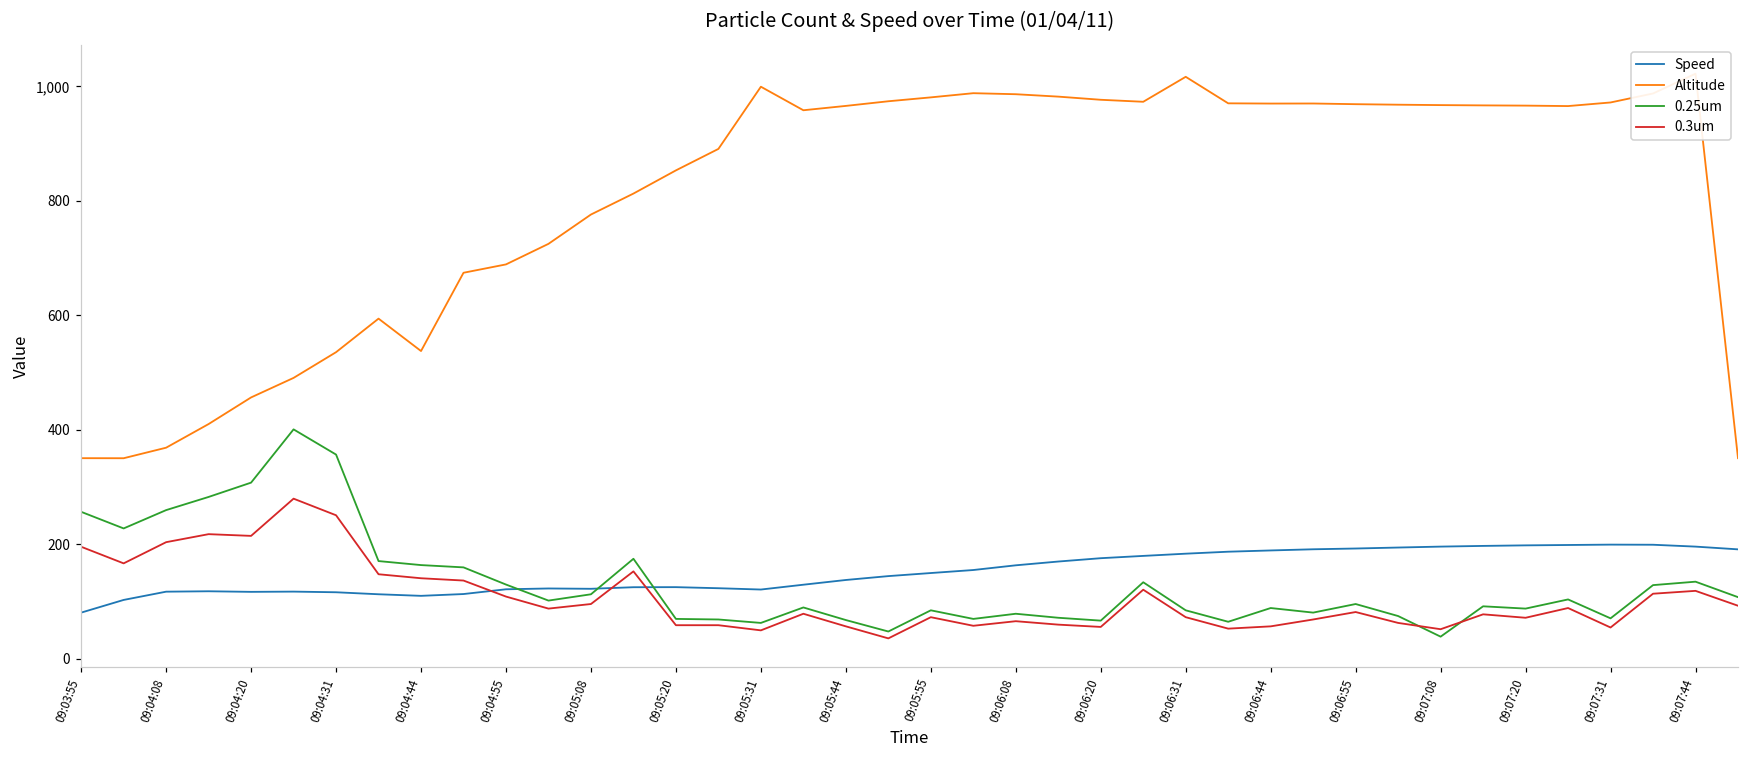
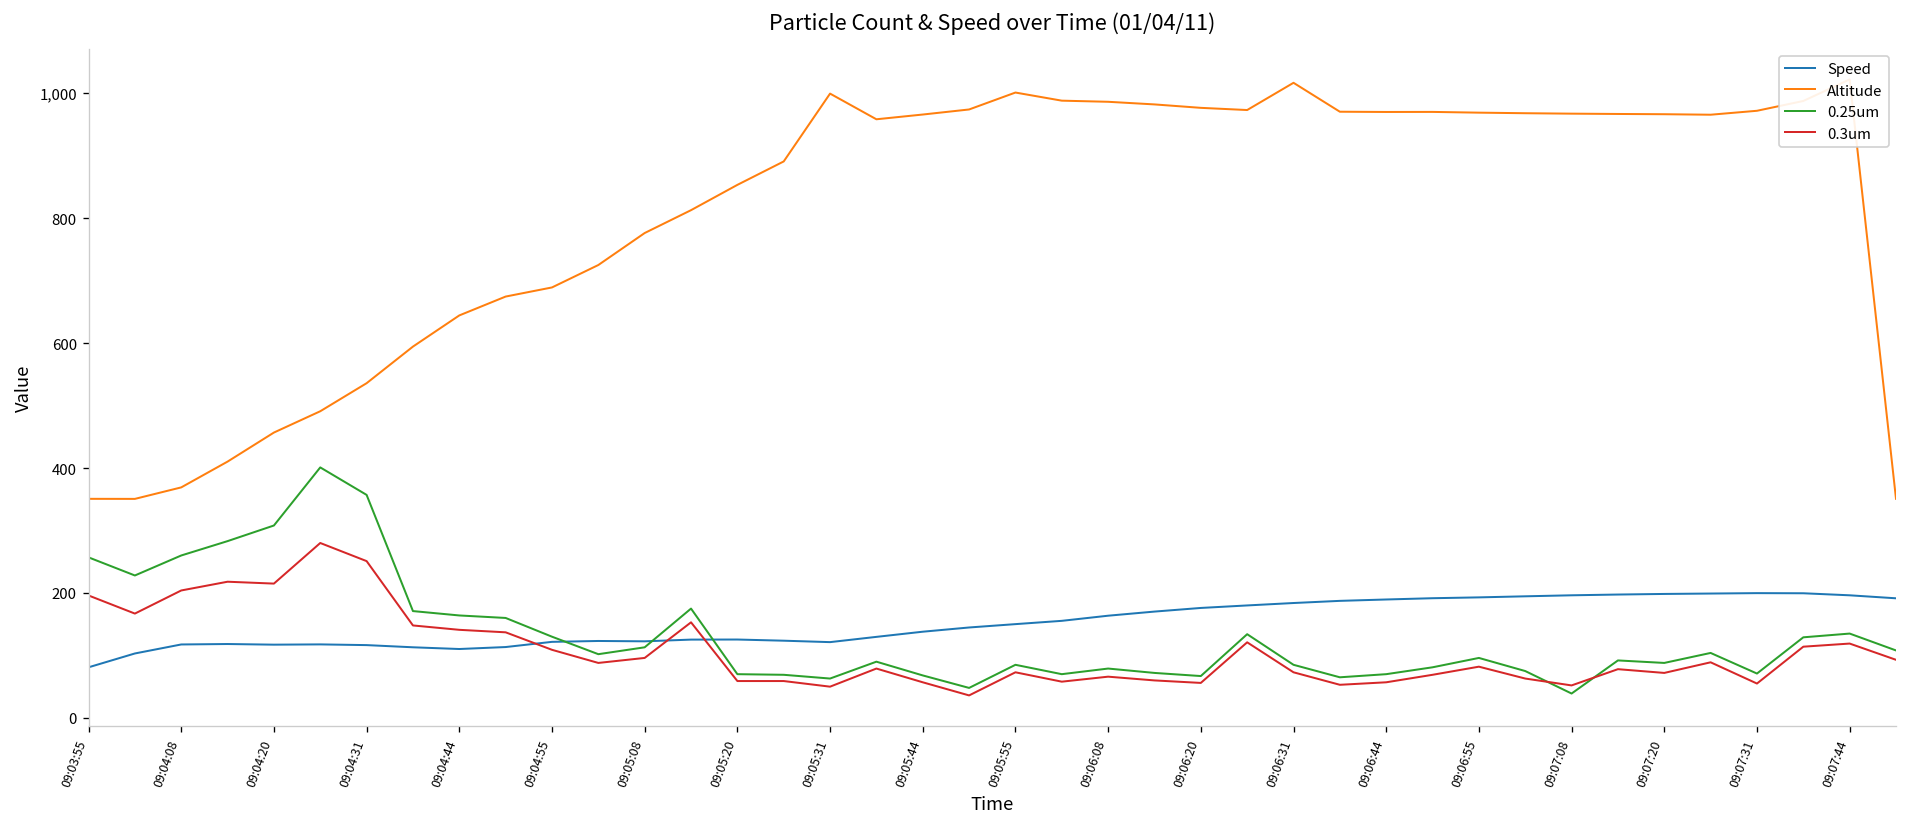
  {
    "Speed": {
      "09:03:55": "80",
      "09:04:08": "120",
      "09:04:20": "120",
      "09:04:31": "120",
      "09:04:44": "110",
      "09:04:55": "120",
      "09:05:08": "120",
      "09:05:20": "130",
      "09:05:31": "120",
      "09:05:44": "140",
      "09:05:55": "150",
      "09:06:08": "160",
      "09:06:20": "180",
      "09:06:31": "180",
      "09:06:44": "190",
      "09:06:55": "190",
      "09:07:08": "200",
      "09:07:20": "200",
      "09:07:31": "200",
      "09:07:44": "200"
    },
    "Altitude": {
      "09:03:55": "350",
      "09:04:08": "370",
      "09:04:20": "460",
      "09:04:31": "540",
-     "09:04:44": "540",
+     "09:04:44": "640",
      "09:04:55": "690",
      "09:05:08": "780",
      "09:05:20": "850",
      "09:05:31": "1,000",
      "09:05:44": "970",
-     "09:05:55": "980",
+     "09:05:55": "1,000",
      "09:06:08": "990",
      "09:06:20": "980",
      "09:06:31": "1,020",
      "09:06:44": "970",
      "09:06:55": "970",
      "09:07:08": "970",
      "09:07:20": "970",
      "09:07:31": "970"
    },
    "0.25um": {
      "09:03:55": "260",
      "09:04:08": "260",
      "09:04:20": "310",
      "09:04:31": "360",
      "09:04:44": "160",
      "09:04:55": "130",
      "09:05:08": "110",
      "09:05:20": "70",
      "09:05:31": "60",
      "09:05:44": "70",
      "09:05:55": "90",
      "09:06:08": "80",
      "09:06:20": "70",
      "09:06:31": "90",
-     "09:06:44": "90",
+     "09:06:44": "70",
      "09:06:55": "100",
      "09:07:08": "40",
      "09:07:20": "90",
      "09:07:31": "70",
      "09:07:44": "140"
    },
    "0.3um": {
      "09:03:55": "200",
      "09:04:08": "200",
      "09:04:20": "220",
      "09:04:31": "250",
      "09:04:44": "140",
      "09:04:55": "110",
      "09:05:08": "100",
      "09:05:20": "60",
      "09:05:31": "50",
      "09:05:44": "60",
      "09:05:55": "70",
      "09:06:08": "70",
      "09:06:20": "60",
      "09:06:31": "70",
      "09:06:44": "60",
      "09:06:55": "80",
      "09:07:08": "50",
      "09:07:20": "70",
      "09:07:31": "60",
      "09:07:44": "120"
    }
  }
